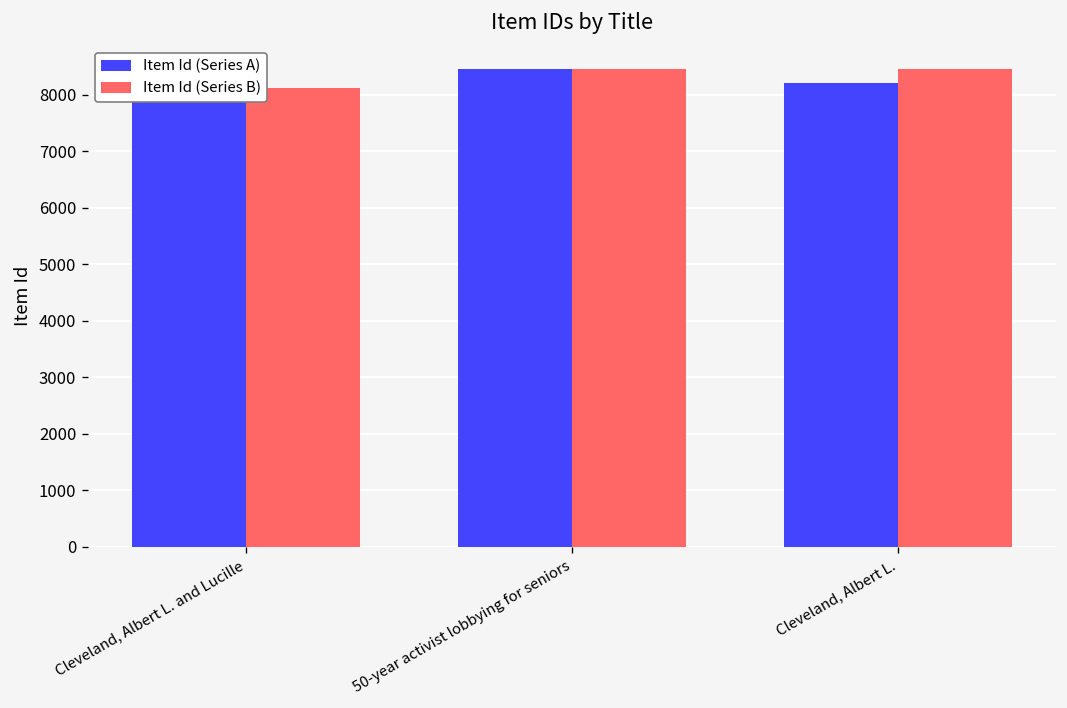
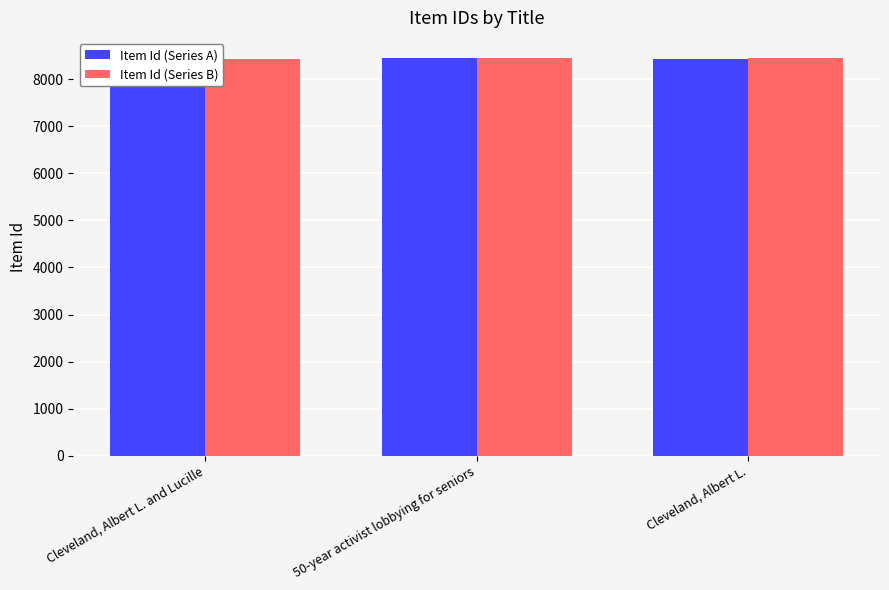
  {
    "Item Id (Series A)": {
      "50-year activist lobbying for seniors": 8500,
-     "Cleveland, Albert L.": 8200
+     "Cleveland, Albert L.": 8400
    },
    "Item Id (Series B)": {
-     "Cleveland, Albert L. and Lucille": 8100,
+     "Cleveland, Albert L. and Lucille": 8400,
      "50-year activist lobbying for seniors": 8500,
      "Cleveland, Albert L.": 8500
    }
  }
